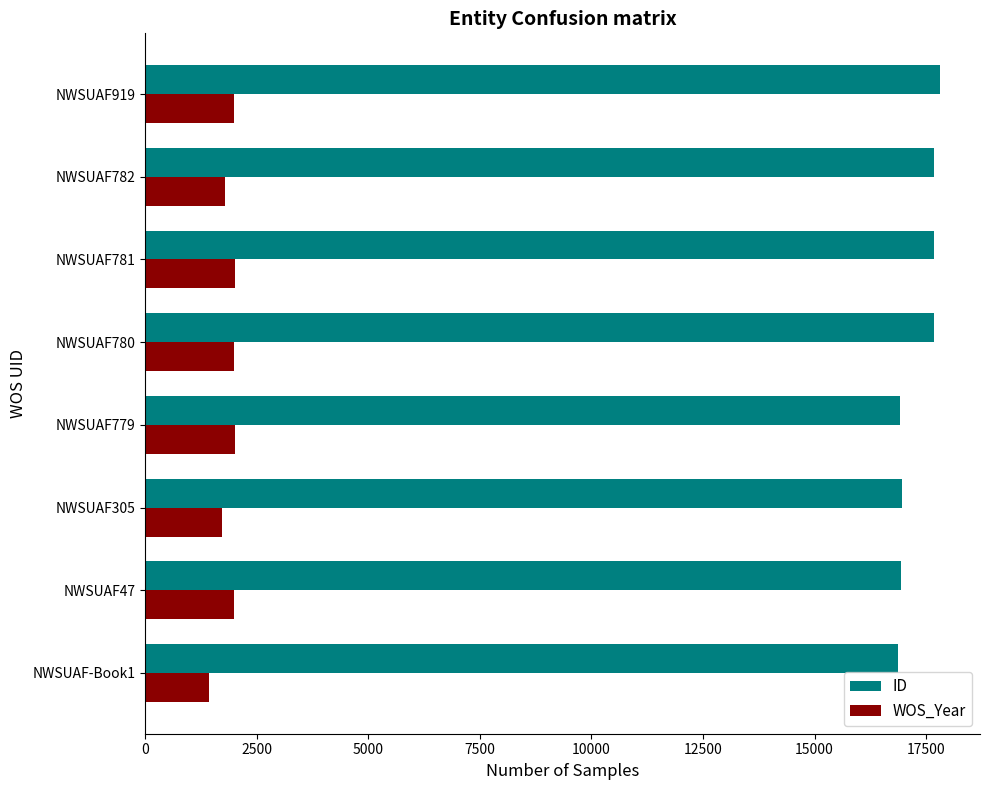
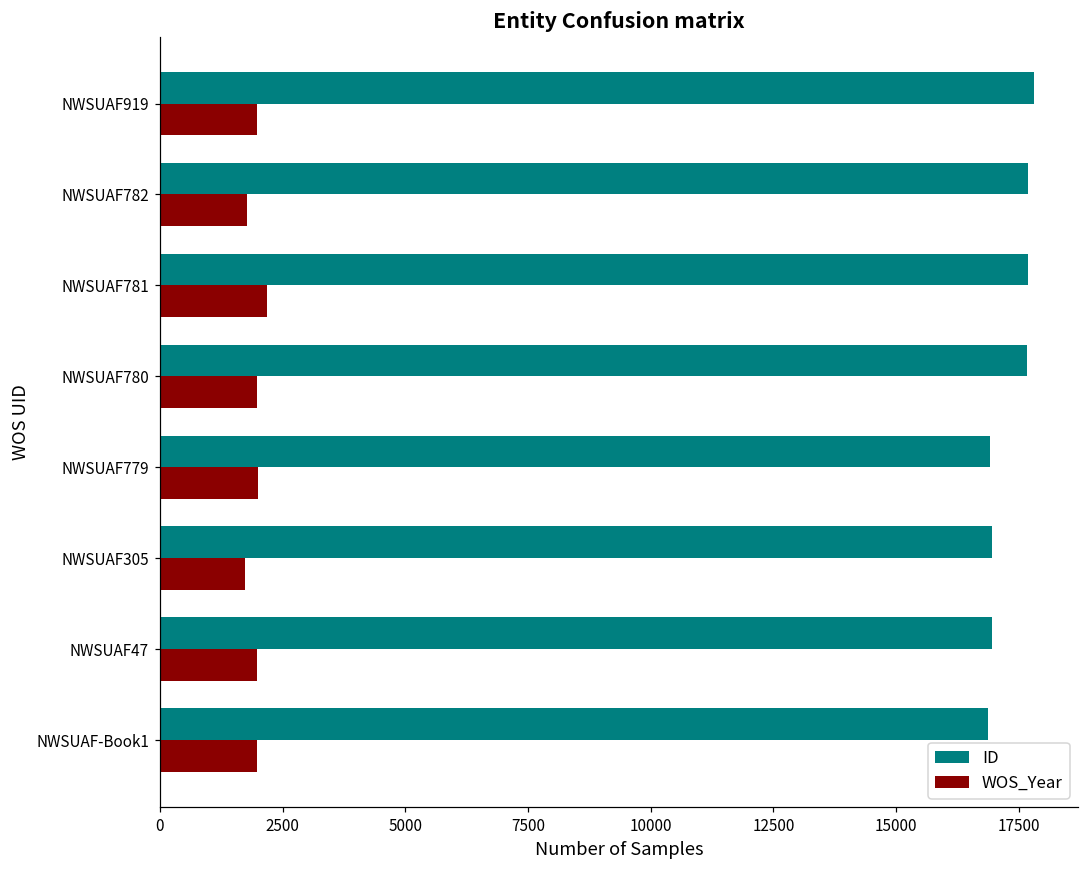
  {
    "ID": {
      "NWSUAF919": 17800,
      "NWSUAF782": 17700,
      "NWSUAF781": 17700,
      "NWSUAF780": 17700,
      "NWSUAF779": 16900,
      "NWSUAF305": 17000,
      "NWSUAF47": 16900,
      "NWSUAF-Book1": 16900
    },
    "WOS_Year": {
      "NWSUAF919": 2000,
      "NWSUAF782": 1800,
-     "NWSUAF781": 2000,
+     "NWSUAF781": 2200,
      "NWSUAF780": 2000,
      "NWSUAF779": 2000,
      "NWSUAF305": 1700,
      "NWSUAF47": 2000,
-     "NWSUAF-Book1": 1400
+     "NWSUAF-Book1": 2000
    }
  }
